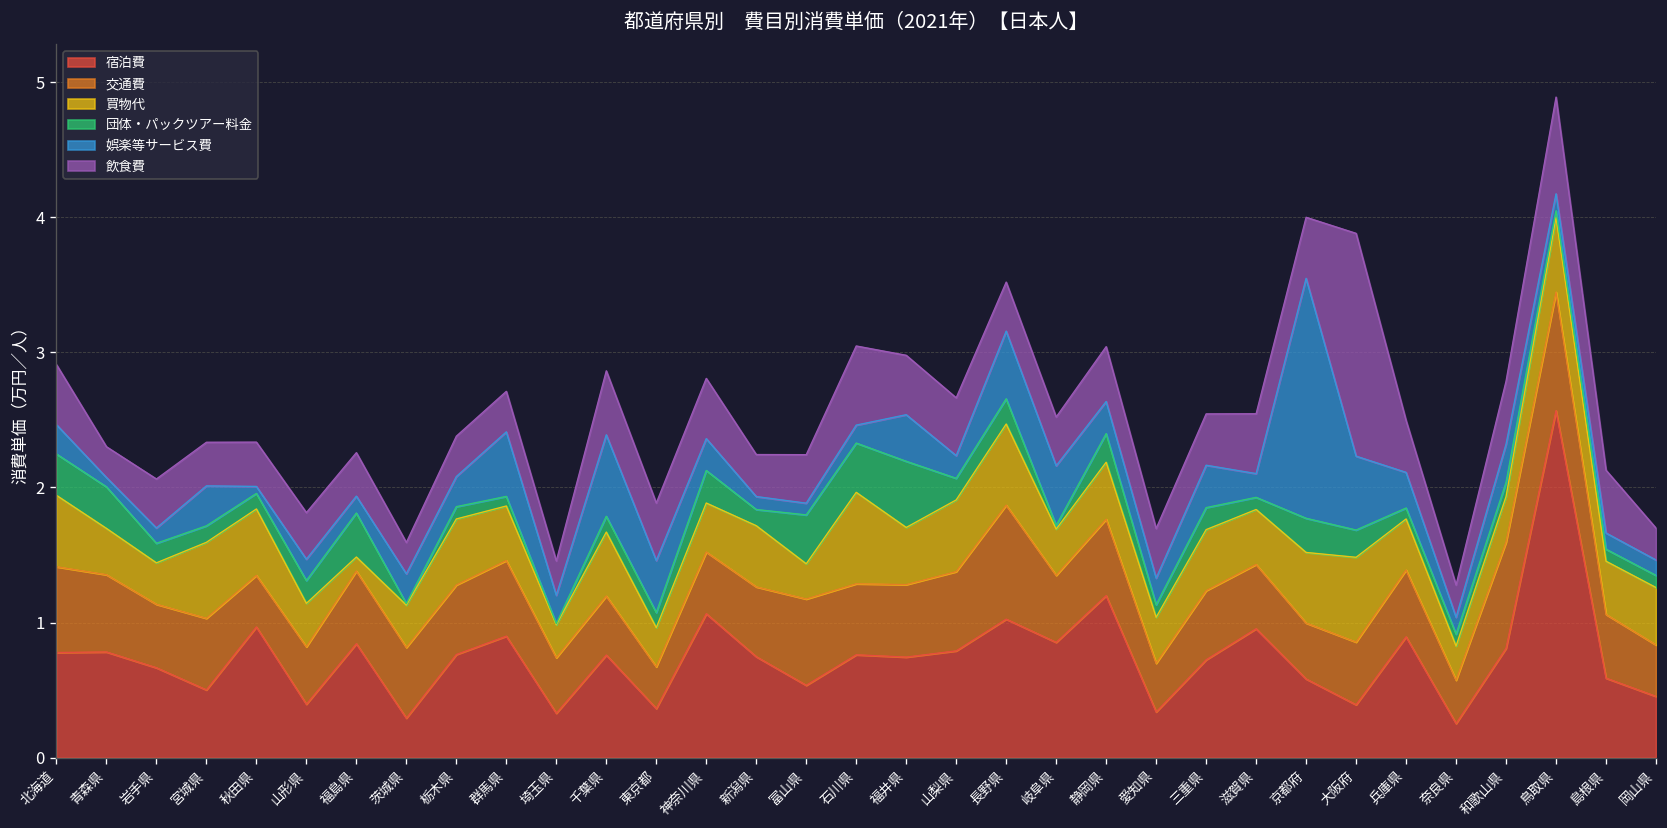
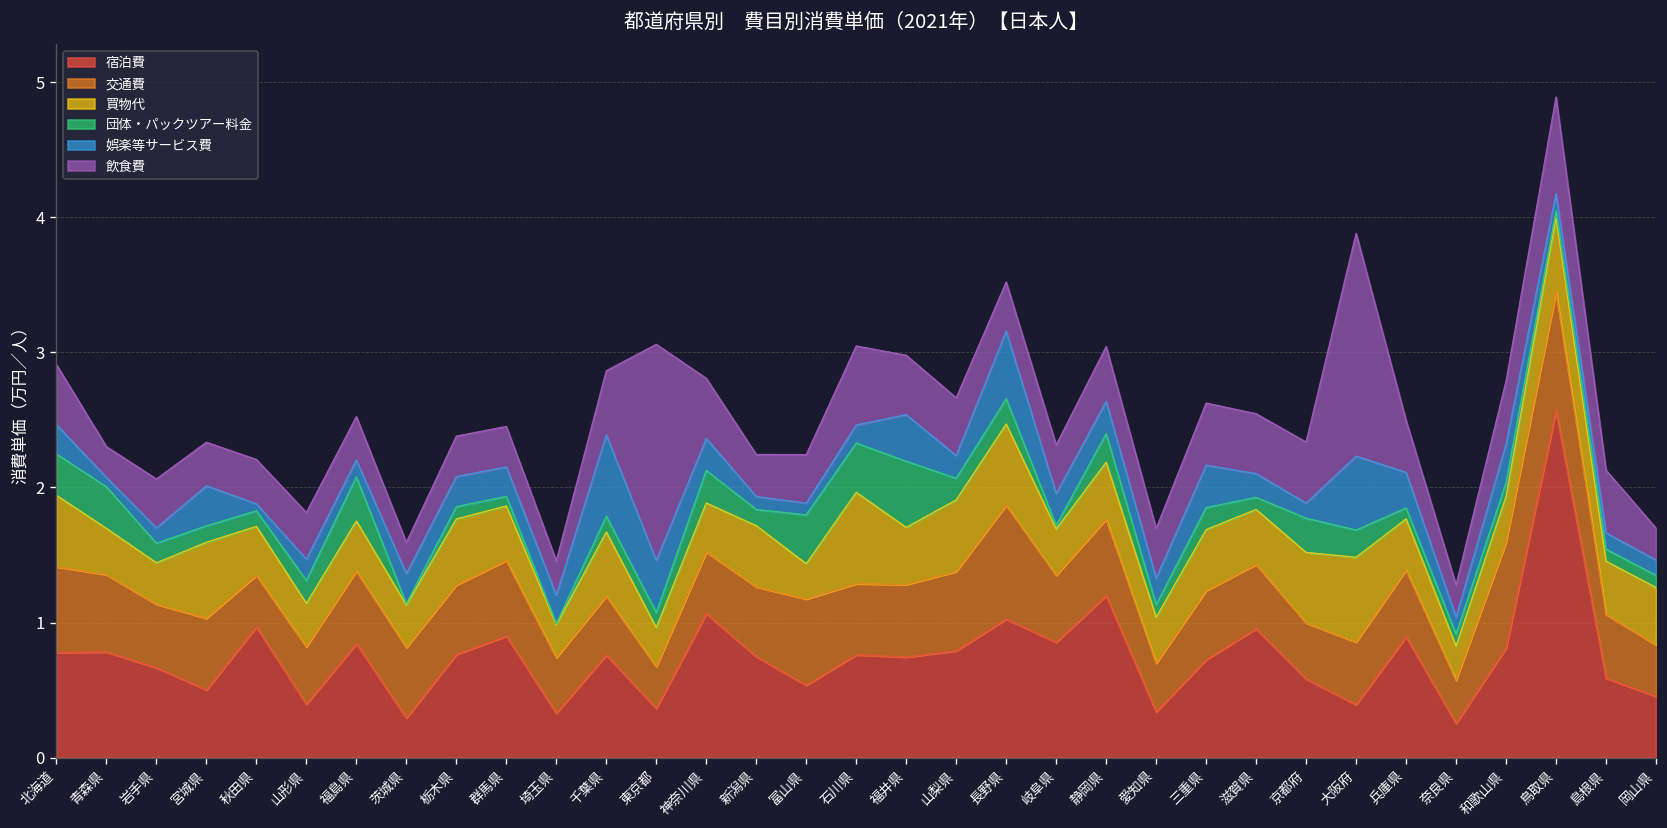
  {
    "買物代": {
      "北海道": 0.53,
      "青森県": 0.34,
      "岩手県": 0.31,
      "宮城県": 0.56,
-     "秋田県": 0.49,
+     "秋田県": 0.36,
      "山形県": 0.32,
-     "福島県": 0.10,
+     "福島県": 0.37,
      "栃木県": 0.49,
      "群馬県": 0.40,
      "千葉県": 0.47,
      "東京都": 0.29,
      "神奈川県": 0.36,
      "新潟県": 0.45,
      "富山県": 0.26,
      "石川県": 0.68,
      "福井県": 0.42,
      "山梨県": 0.53,
      "長野県": 0.60,
      "岐阜県": 0.34,
      "静岡県": 0.42,
      "愛知県": 0.34,
      "三重県": 0.45,
      "滋賀県": 0.41,
      "京都府": 0.52,
      "大阪府": 0.63,
      "兵庫県": 0.38,
      "奈良県": 0.25,
      "和歌山県": 0.34,
      "鳥取県": 0.55,
      "島根県": 0.39,
      "岡山県": 0.43
    },
    "団体・パックツアー料金": {
      "北海道": 0.31,
      "青森県": 0.31,
      "岩手県": 0.15,
      "宮城県": 0.12,
      "秋田県": 0.11,
      "山形県": 0.17,
      "福島県": 0.33,
      "栃木県": 0.09,
      "群馬県": 0.07,
      "千葉県": 0.12,
      "東京都": 0.11,
      "神奈川県": 0.24,
      "新潟県": 0.12,
      "富山県": 0.36,
      "石川県": 0.36,
      "福井県": 0.49,
      "山梨県": 0.16,
      "長野県": 0.19,
      "岐阜県": 0.03,
      "静岡県": 0.21,
      "愛知県": 0.09,
      "三重県": 0.16,
      "滋賀県": 0.09,
      "京都府": 0.25,
      "大阪府": 0.20,
      "兵庫県": 0.08,
      "奈良県": 0.09,
      "和歌山県": 0.10,
      "鳥取県": 0.05,
      "島根県": 0.09,
      "岡山県": 0.09
    },
    "娯楽等サービス費": {
      "北海道": 0.22,
      "青森県": 0.07,
      "岩手県": 0.11,
      "宮城県": 0.30,
      "秋田県": 0.05,
      "山形県": 0.16,
      "福島県": 0.13,
      "茨城県": 0.22,
      "栃木県": 0.22,
-     "群馬県": 0.48,
+     "群馬県": 0.22,
      "埼玉県": 0.21,
      "千葉県": 0.60,
      "東京都": 0.39,
      "神奈川県": 0.24,
      "新潟県": 0.10,
      "富山県": 0.09,
      "石川県": 0.13,
      "福井県": 0.34,
      "山梨県": 0.17,
      "長野県": 0.50,
-     "岐阜県": 0.44,
+     "岐阜県": 0.23,
      "静岡県": 0.24,
      "愛知県": 0.20,
      "三重県": 0.31,
      "滋賀県": 0.18,
-     "京都府": 1.78,
+     "京都府": 0.11,
      "大阪府": 0.55,
      "兵庫県": 0.26,
      "奈良県": 0.13,
      "和歌山県": 0.28,
      "鳥取県": 0.13,
      "島根県": 0.12,
      "岡山県": 0.11
    },
    "飲食費": {
      "北海道": 0.44,
      "青森県": 0.23,
      "岩手県": 0.36,
      "宮城県": 0.32,
      "秋田県": 0.33,
      "山形県": 0.35,
      "福島県": 0.32,
      "茨城県": 0.23,
      "栃木県": 0.30,
      "群馬県": 0.30,
      "埼玉県": 0.25,
      "千葉県": 0.47,
-     "東京都": 0.43,
+     "東京都": 1.60,
      "神奈川県": 0.45,
      "新潟県": 0.31,
      "富山県": 0.36,
      "石川県": 0.59,
      "福井県": 0.44,
      "山梨県": 0.43,
      "長野県": 0.36,
      "岐阜県": 0.36,
      "静岡県": 0.41,
      "愛知県": 0.37,
-     "三重県": 0.38,
+     "三重県": 0.46,
      "滋賀県": 0.44,
      "京都府": 0.45,
      "大阪府": 1.65,
      "兵庫県": 0.38,
      "奈良県": 0.24,
      "和歌山県": 0.47,
      "鳥取県": 0.72,
      "島根県": 0.46,
      "岡山県": 0.24
    }
  }
